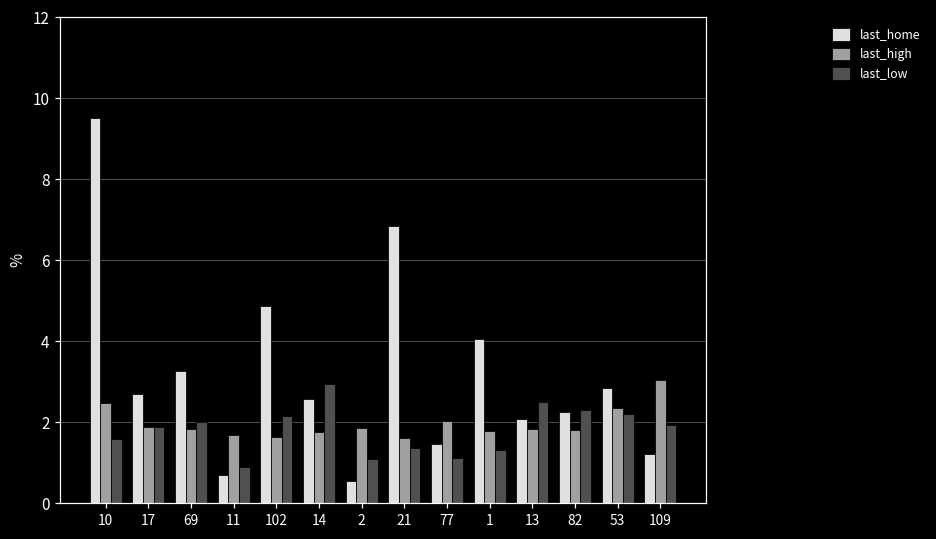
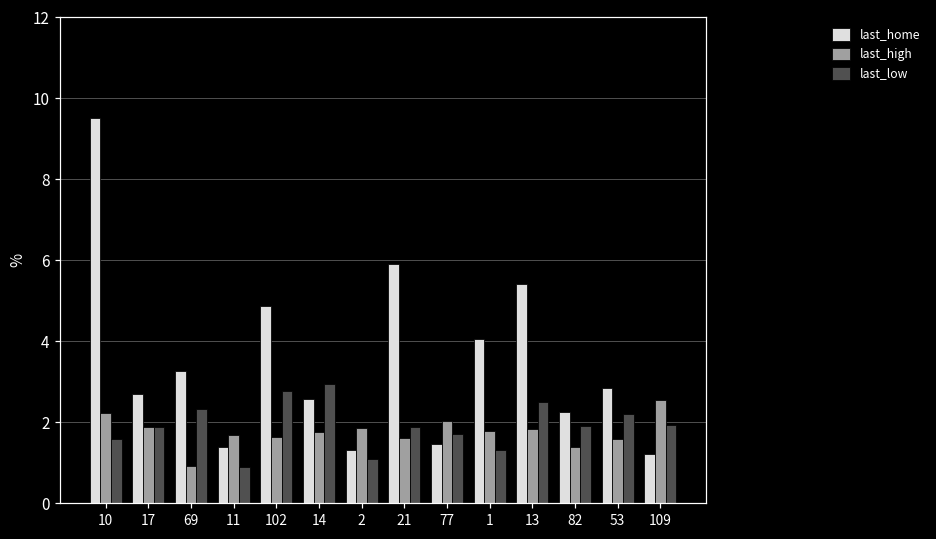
  {
    "last_home": {
      "10": 9.5,
      "17": 2.7,
      "69": 3.3,
-     "11": 0.7,
+     "11": 1.4,
      "102": 4.9,
      "14": 2.6,
-     "2": 0.6,
-     "21": 6.9,
+     "2": 1.3,
+     "21": 5.9,
      "77": 1.5,
      "1": 4.1,
-     "13": 2.1,
+     "13": 5.4,
      "82": 2.3,
      "53": 2.8,
      "109": 1.2
    },
    "last_high": {
-     "10": 2.5,
+     "10": 2.2,
      "17": 1.9,
-     "69": 1.8,
+     "69": 0.9,
      "11": 1.7,
      "102": 1.6,
      "14": 1.8,
      "2": 1.9,
      "21": 1.6,
      "77": 2.0,
      "1": 1.8,
      "13": 1.8,
-     "82": 1.8,
-     "53": 2.3,
-     "109": 3.0
+     "82": 1.4,
+     "53": 1.6,
+     "109": 2.5
    },
    "last_low": {
      "10": 1.6,
      "17": 1.9,
-     "69": 2.0,
+     "69": 2.3,
      "11": 0.9,
-     "102": 2.2,
+     "102": 2.8,
      "14": 3.0,
      "2": 1.1,
-     "21": 1.4,
-     "77": 1.1,
+     "21": 1.9,
+     "77": 1.7,
      "1": 1.3,
      "13": 2.5,
-     "82": 2.3,
+     "82": 1.9,
      "53": 2.2,
      "109": 1.9
    }
  }
